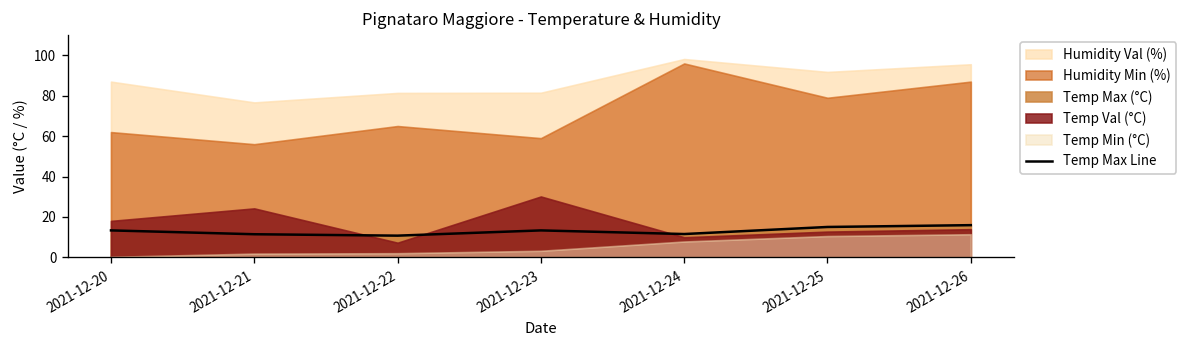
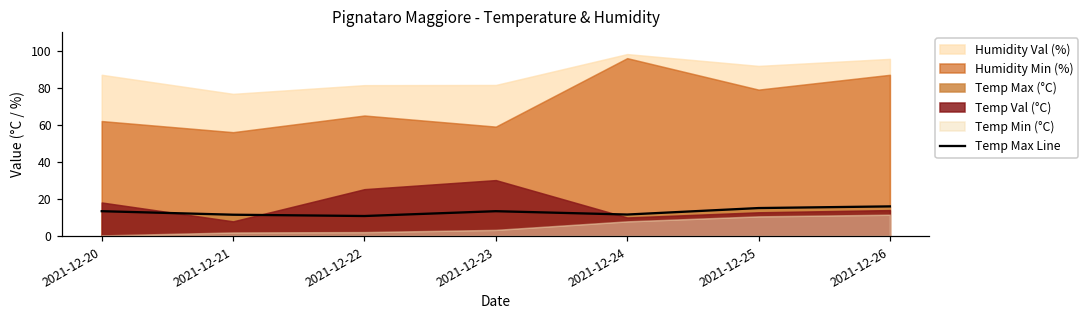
  {
    "Temp Val (°C)": {
      "2021-12-20": 18,
-     "2021-12-21": 24,
-     "2021-12-22": 7,
+     "2021-12-21": 8,
+     "2021-12-22": 25,
      "2021-12-23": 30,
      "2021-12-24": 10,
      "2021-12-25": 13,
      "2021-12-26": 14
    }
  }
